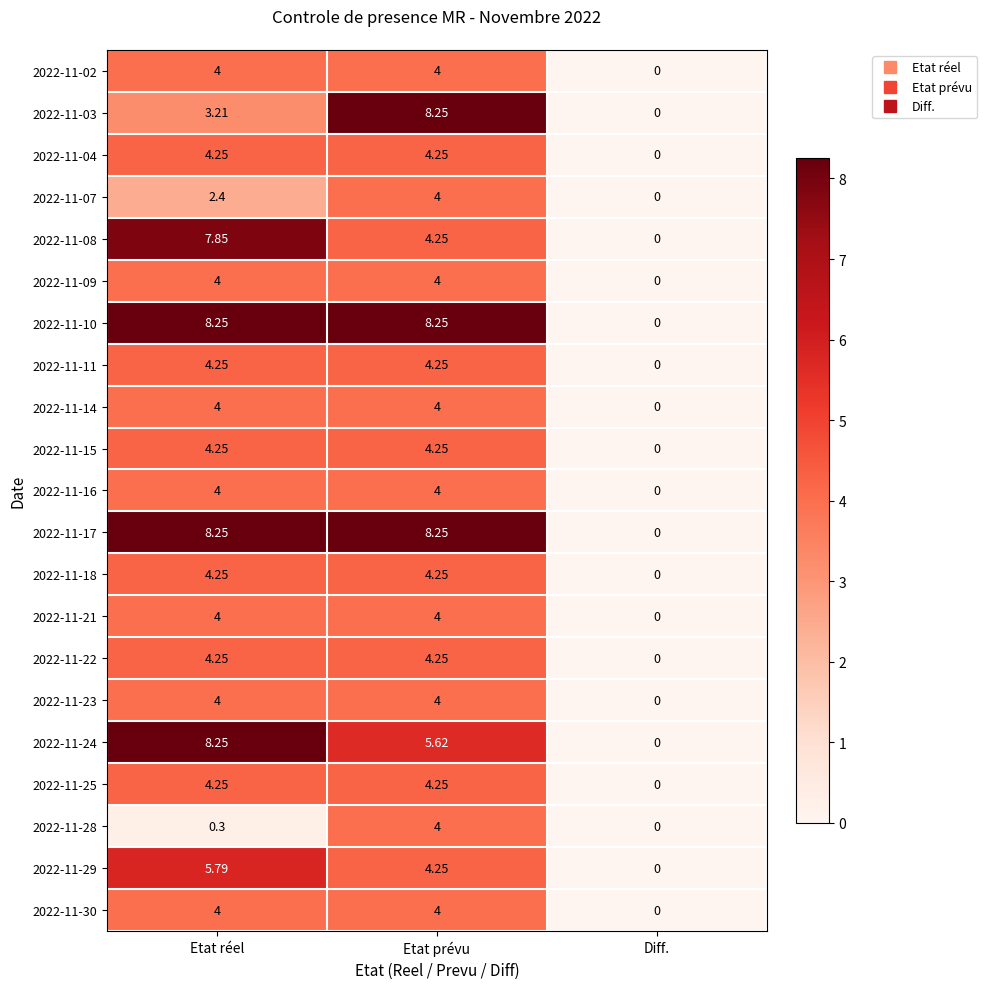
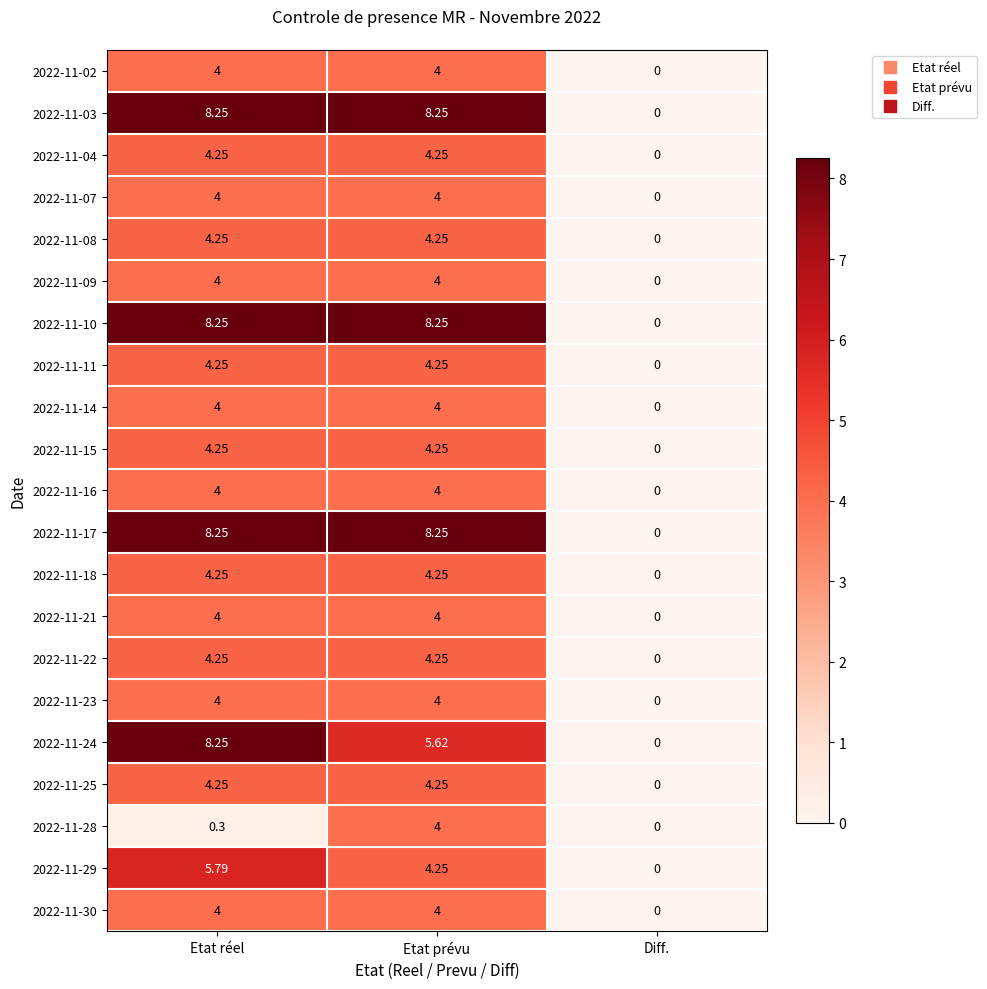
  {
    "2022-11-02": {
      "Etat réel": 4,
      "Etat prévu": 4,
      "Diff.": 0
    },
    "2022-11-03": {
-     "Etat réel": 3.21,
+     "Etat réel": 8.25,
      "Etat prévu": 8.25,
      "Diff.": 0
    },
    "2022-11-04": {
      "Etat réel": 4.25,
      "Etat prévu": 4.25,
      "Diff.": 0
    },
    "2022-11-07": {
-     "Etat réel": 2.4,
+     "Etat réel": 4,
      "Etat prévu": 4,
      "Diff.": 0
    },
    "2022-11-08": {
-     "Etat réel": 7.85,
+     "Etat réel": 4.25,
      "Etat prévu": 4.25,
      "Diff.": 0
    },
    "2022-11-09": {
      "Etat réel": 4,
      "Etat prévu": 4,
      "Diff.": 0
    },
    "2022-11-10": {
      "Etat réel": 8.25,
      "Etat prévu": 8.25,
      "Diff.": 0
    },
    "2022-11-11": {
      "Etat réel": 4.25,
      "Etat prévu": 4.25,
      "Diff.": 0
    },
    "2022-11-14": {
      "Etat réel": 4,
      "Etat prévu": 4,
      "Diff.": 0
    },
    "2022-11-15": {
      "Etat réel": 4.25,
      "Etat prévu": 4.25,
      "Diff.": 0
    },
    "2022-11-16": {
      "Etat réel": 4,
      "Etat prévu": 4,
      "Diff.": 0
    },
    "2022-11-17": {
      "Etat réel": 8.25,
      "Etat prévu": 8.25,
      "Diff.": 0
    },
    "2022-11-18": {
      "Etat réel": 4.25,
      "Etat prévu": 4.25,
      "Diff.": 0
    },
    "2022-11-21": {
      "Etat réel": 4,
      "Etat prévu": 4,
      "Diff.": 0
    },
    "2022-11-22": {
      "Etat réel": 4.25,
      "Etat prévu": 4.25,
      "Diff.": 0
    },
    "2022-11-23": {
      "Etat réel": 4,
      "Etat prévu": 4,
      "Diff.": 0
    },
    "2022-11-24": {
      "Etat réel": 8.25,
      "Etat prévu": 5.62,
      "Diff.": 0
    },
    "2022-11-25": {
      "Etat réel": 4.25,
      "Etat prévu": 4.25,
      "Diff.": 0
    },
    "2022-11-28": {
      "Etat réel": 0.3,
      "Etat prévu": 4,
      "Diff.": 0
    },
    "2022-11-29": {
      "Etat réel": 5.79,
      "Etat prévu": 4.25,
      "Diff.": 0
    },
    "2022-11-30": {
      "Etat réel": 4,
      "Etat prévu": 4,
      "Diff.": 0
    }
  }
